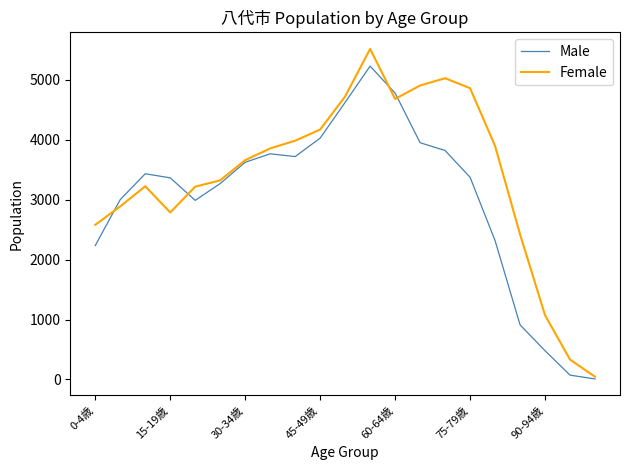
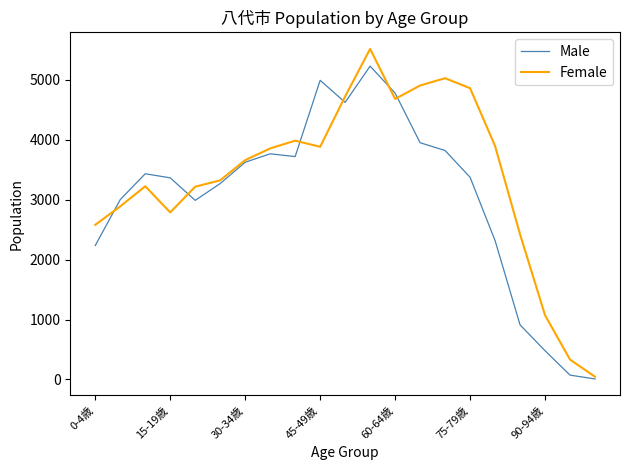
  {
    "Male": {
      "0-4歳": 2200,
      "15-19歳": 3400,
-     "45-49歳": 4000,
+     "45-49歳": 5000,
      "60-64歳": 4800,
      "75-79歳": 3400,
      "90-94歳": 500
    },
    "Female": {
      "0-4歳": 2600,
      "15-19歳": 2800,
-     "45-49歳": 4200,
+     "45-49歳": 3900,
      "60-64歳": 4700,
      "75-79歳": 4900,
      "90-94歳": 1100
    }
  }
